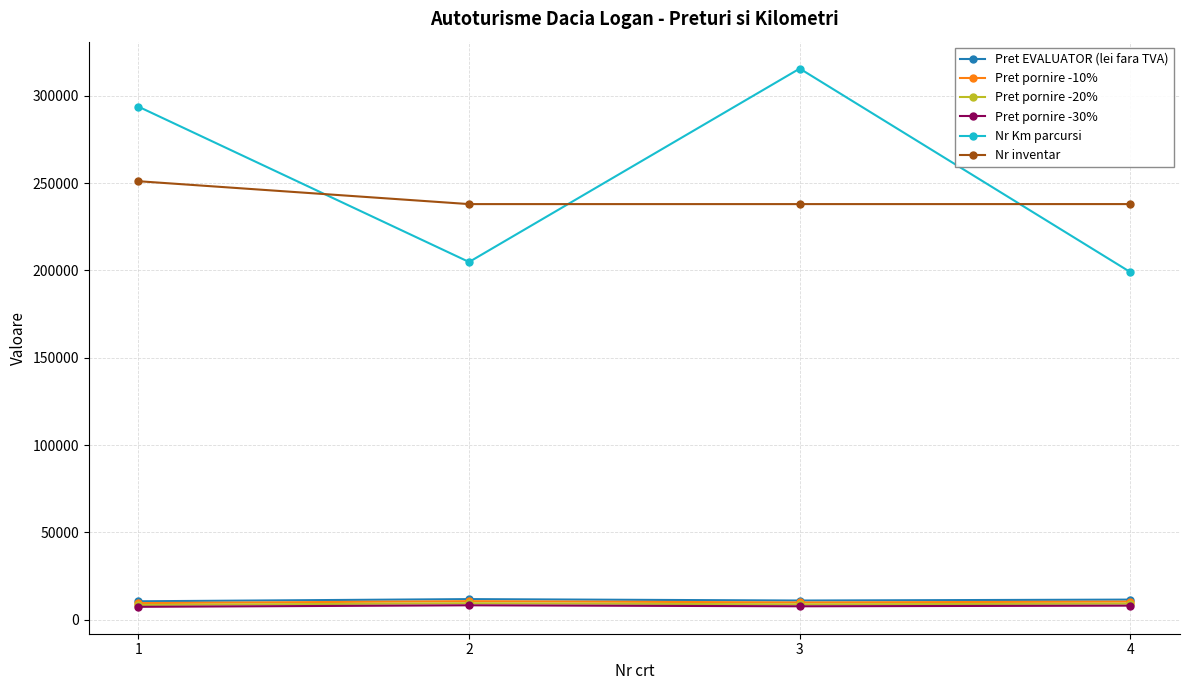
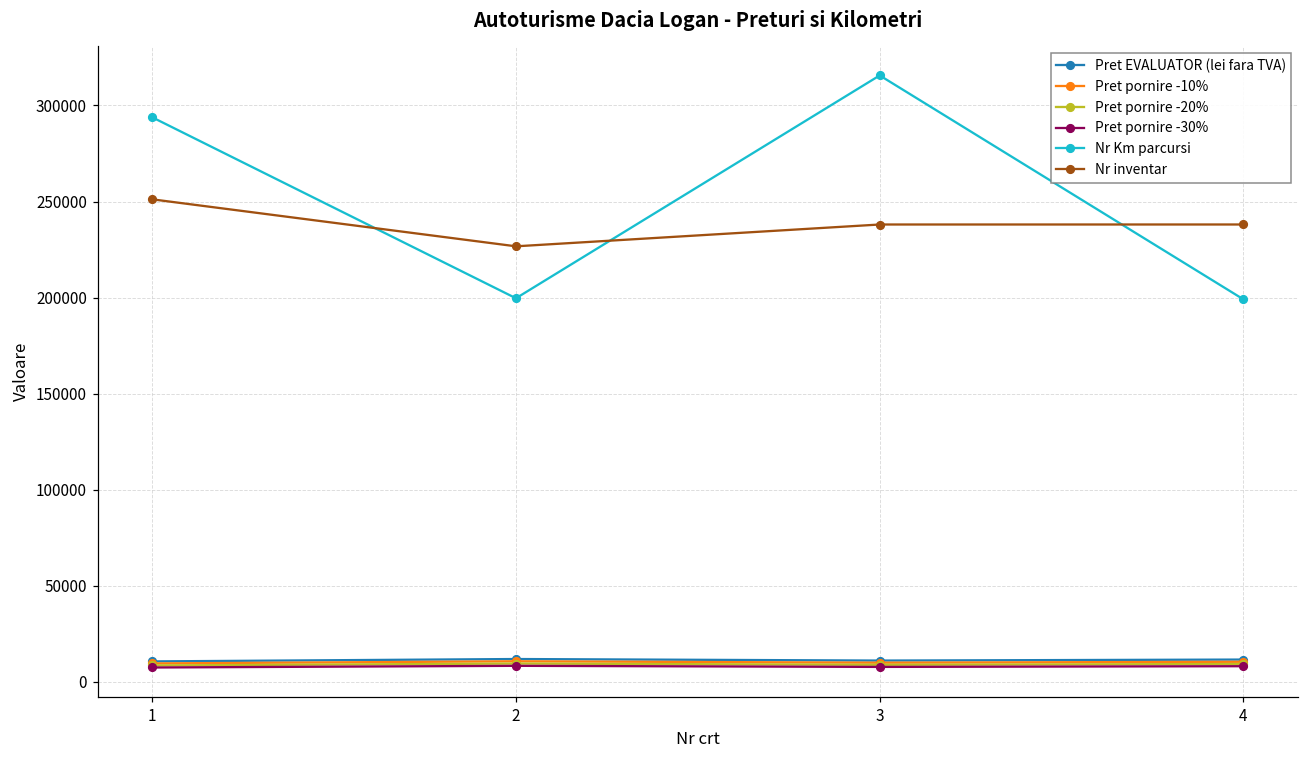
  {
    "Nr Km parcursi": {
      "1": 294000,
-     "2": 205000,
+     "2": 200000,
      "3": 316000,
      "4": 199000
    },
    "Nr inventar": {
      "1": 251000,
-     "2": 238000,
+     "2": 227000,
      "3": 238000,
      "4": 238000
    }
  }
